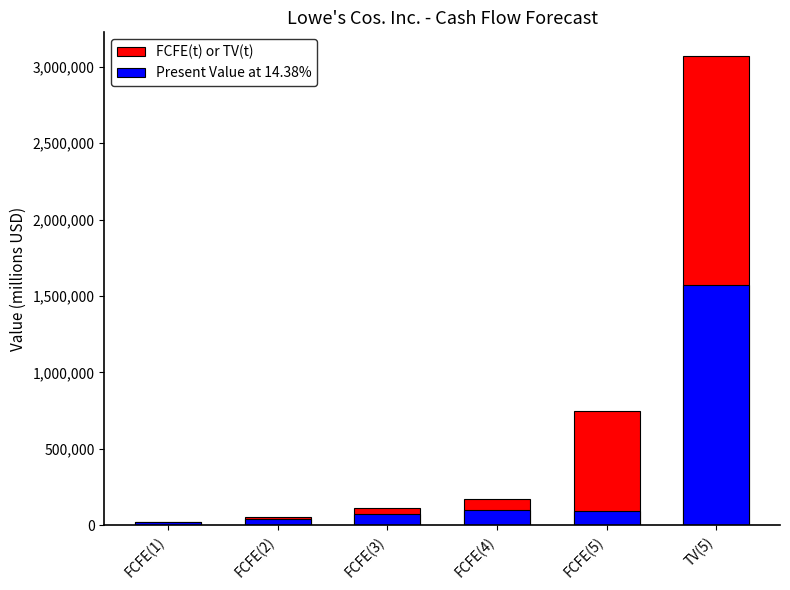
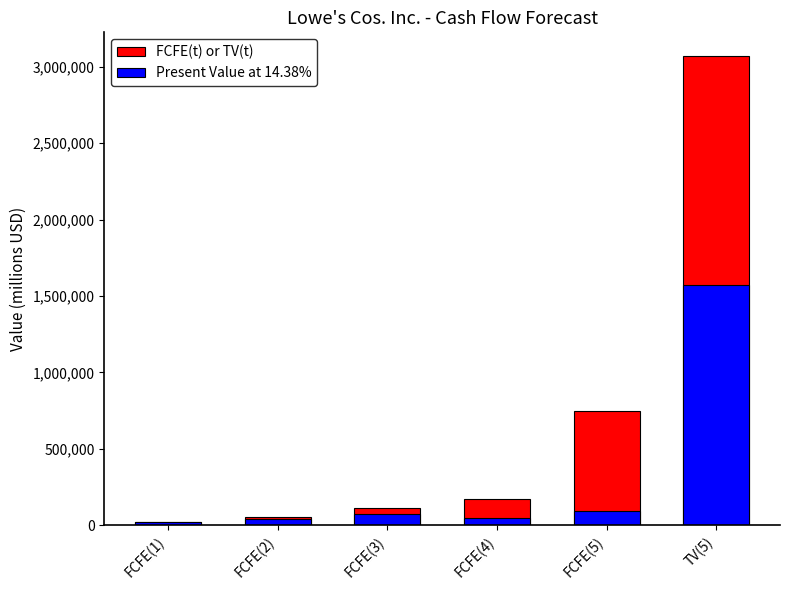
  {
    "FCFE(t) or TV(t)": {
      "FCFE(1)": "20,000",
      "FCFE(2)": "60,000",
      "FCFE(3)": "110,000",
      "FCFE(4)": "170,000",
      "FCFE(5)": "740,000",
      "TV(5)": "3,070,000"
    },
    "Present Value at 14.38%": {
      "FCFE(1)": "20,000",
-     "FCFE(4)": "100,000"
+     "FCFE(4)": "40,000"
    }
  }
